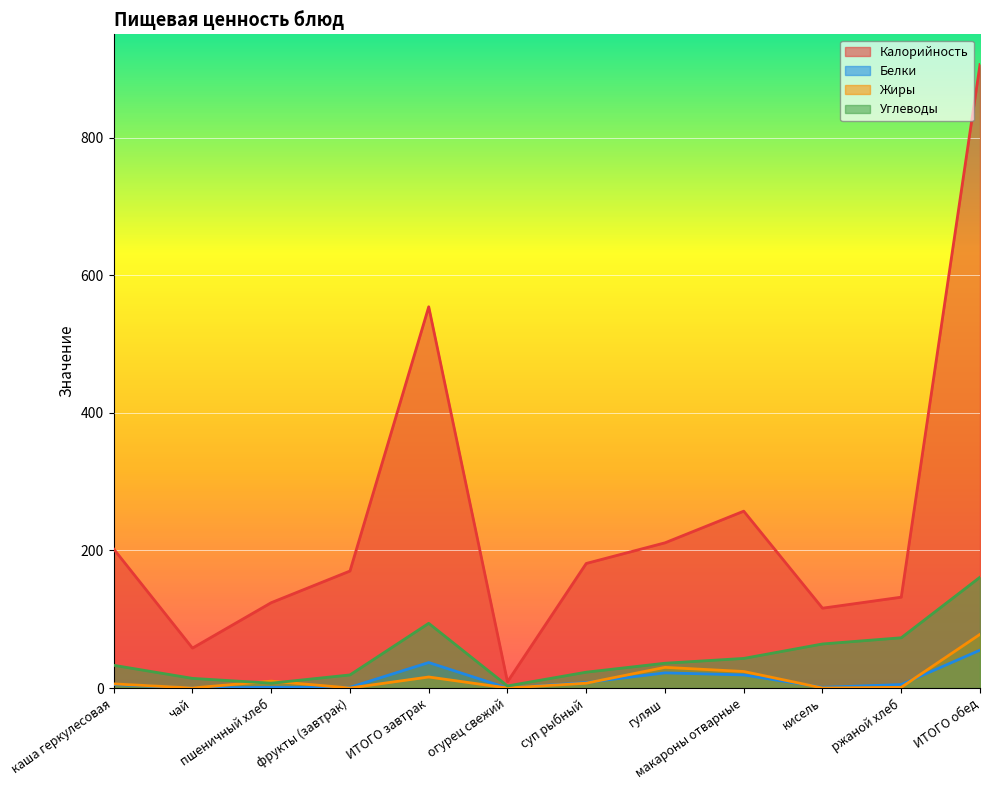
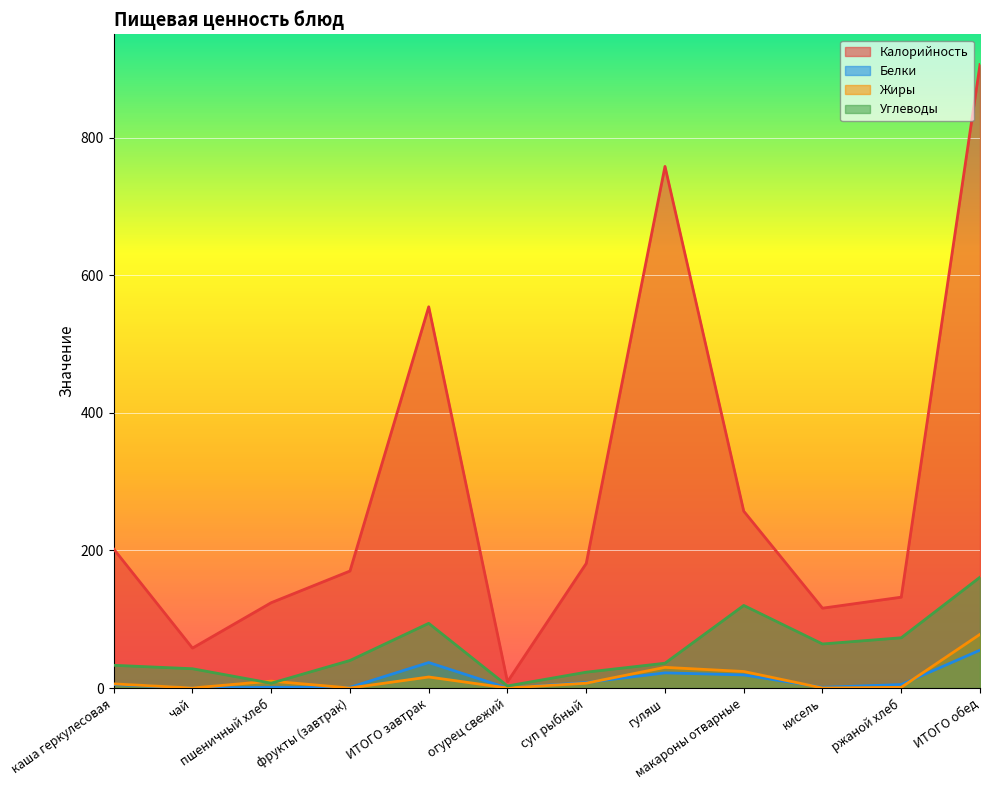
  {
    "Калорийность": {
      "каша геркулесовая": 200,
      "чай": 60,
      "пшеничный хлеб": 120,
      "фрукты (завтрак)": 170,
      "ИТОГО завтрак": 550,
      "огурец свежий": 10,
      "суп рыбный": 180,
-     "гуляш": 210,
+     "гуляш": 760,
      "макароны отварные": 260,
      "кисель": 120,
      "ржаной хлеб": 130,
      "ИТОГО обед": 910
    },
    "Белки": {
      "пшеничный хлеб": 0,
      "ИТОГО завтрак": 40,
      "гуляш": 20,
      "макароны отварные": 20,
      "ржаной хлеб": 10,
      "ИТОГО обед": 60
    },
    "Жиры": {
      "ИТОГО завтрак": 20,
      "гуляш": 30,
      "макароны отварные": 20,
      "ржаной хлеб": 0,
      "ИТОГО обед": 80
    },
    "Углеводы": {
      "каша геркулесовая": 30,
-     "чай": 10,
-     "фрукты (завтрак)": 20,
+     "чай": 30,
+     "фрукты (завтрак)": 40,
      "ИТОГО завтрак": 90,
      "суп рыбный": 20,
      "гуляш": 40,
-     "макароны отварные": 40,
+     "макароны отварные": 120,
      "кисель": 60,
      "ржаной хлеб": 70,
      "ИТОГО обед": 160
    }
  }
